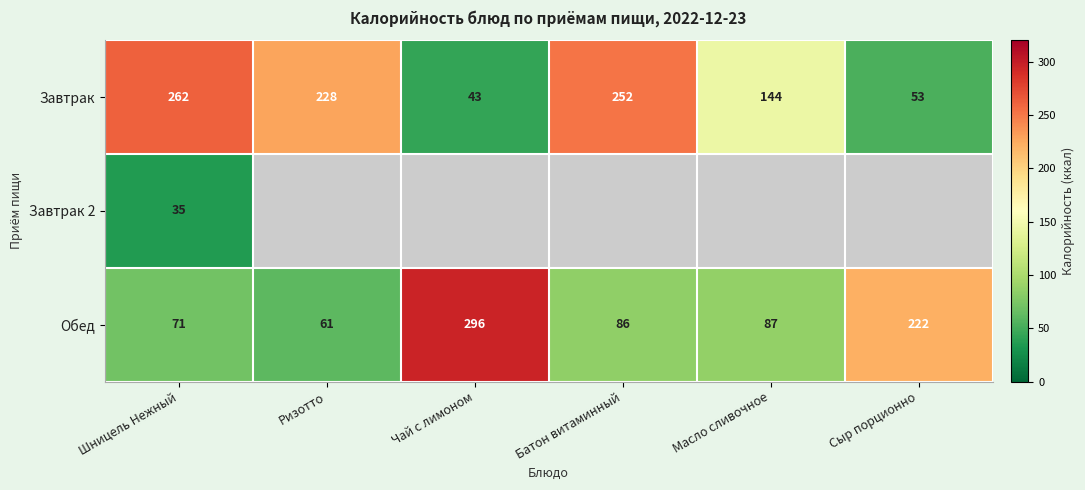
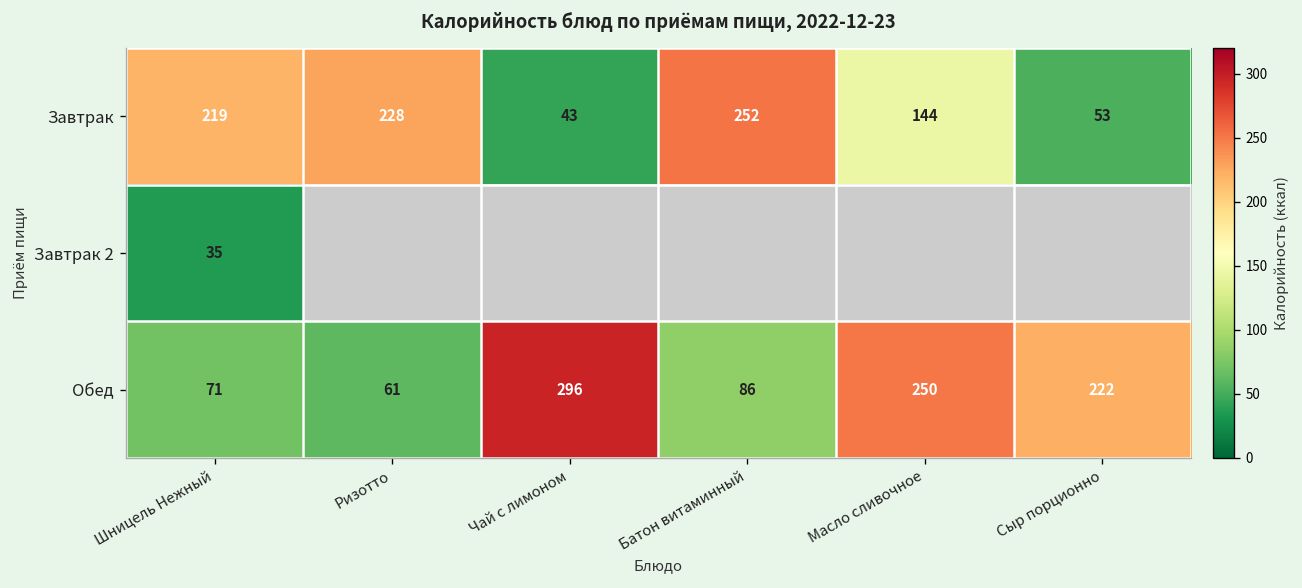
  {
    "Завтрак": {
-     "Шницель Нежный": 262,
+     "Шницель Нежный": 219,
      "Ризотто": 228,
      "Чай с лимоном": 43,
      "Батон витаминный": 252,
      "Масло сливочное": 144,
      "Сыр порционно": 53
    },
    "Завтрак 2": {
      "Шницель Нежный": 35
    },
    "Обед": {
      "Шницель Нежный": 71,
      "Ризотто": 61,
      "Чай с лимоном": 296,
      "Батон витаминный": 86,
-     "Масло сливочное": 87,
+     "Масло сливочное": 250,
      "Сыр порционно": 222
    }
  }
